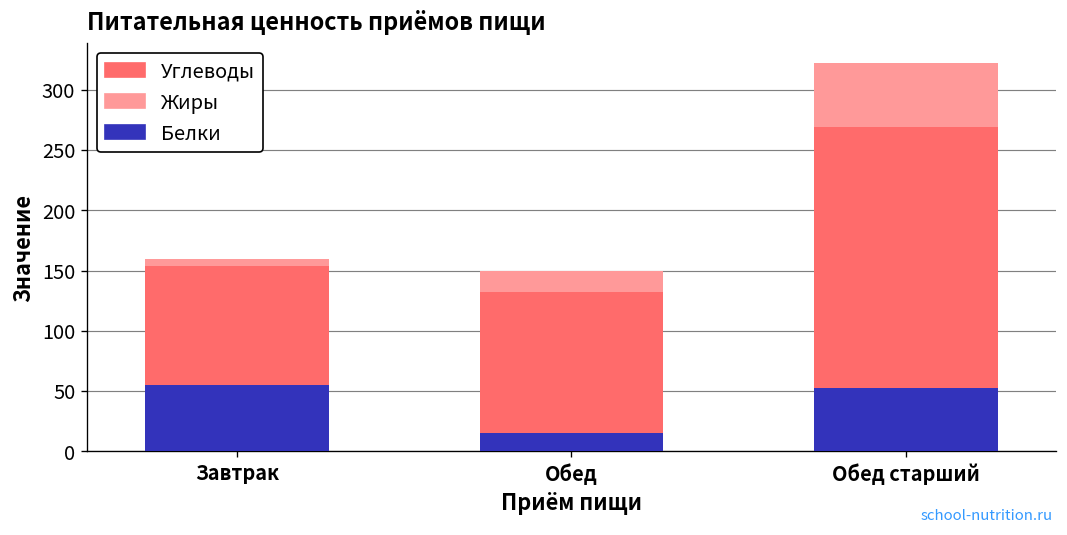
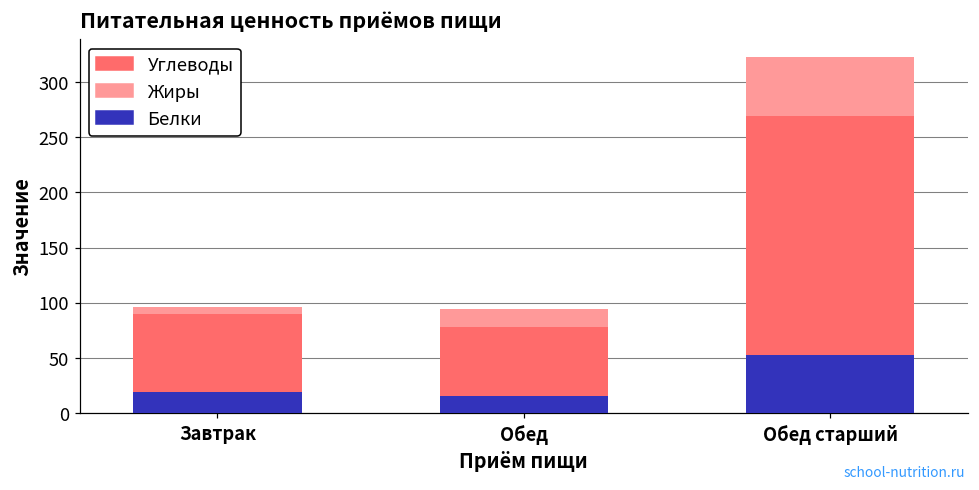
  {
    "Белки": {
-     "Завтрак": 55,
+     "Завтрак": 19,
      "Обед": 15,
      "Обед старший": 53
    },
    "Углеводы": {
-     "Завтрак": 98,
-     "Обед": 117,
+     "Завтрак": 71,
+     "Обед": 62,
      "Обед старший": 216
    },
    "Жиры": {
      "Завтрак": 6,
      "Обед": 17,
      "Обед старший": 53
    }
  }
